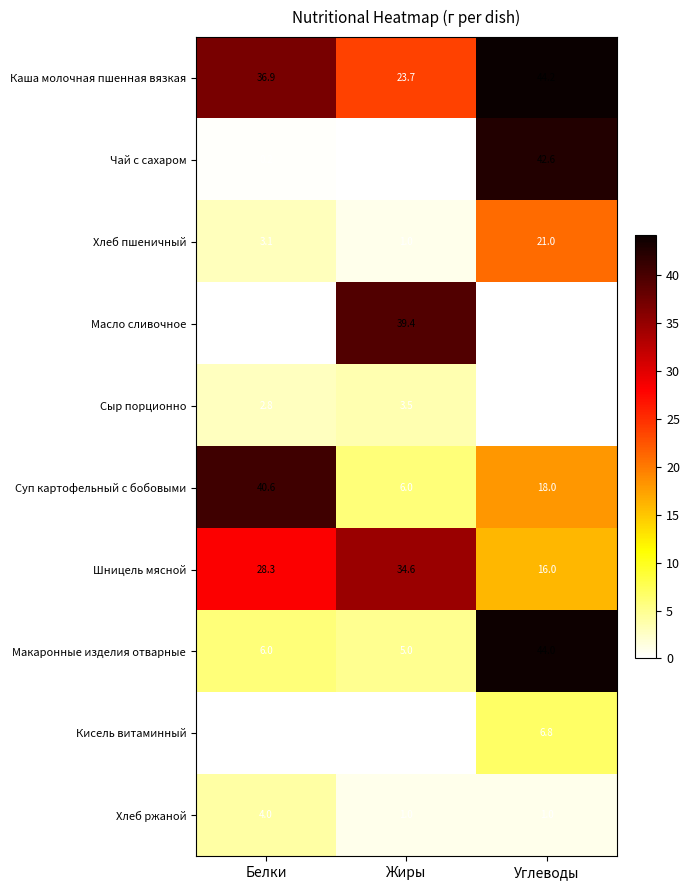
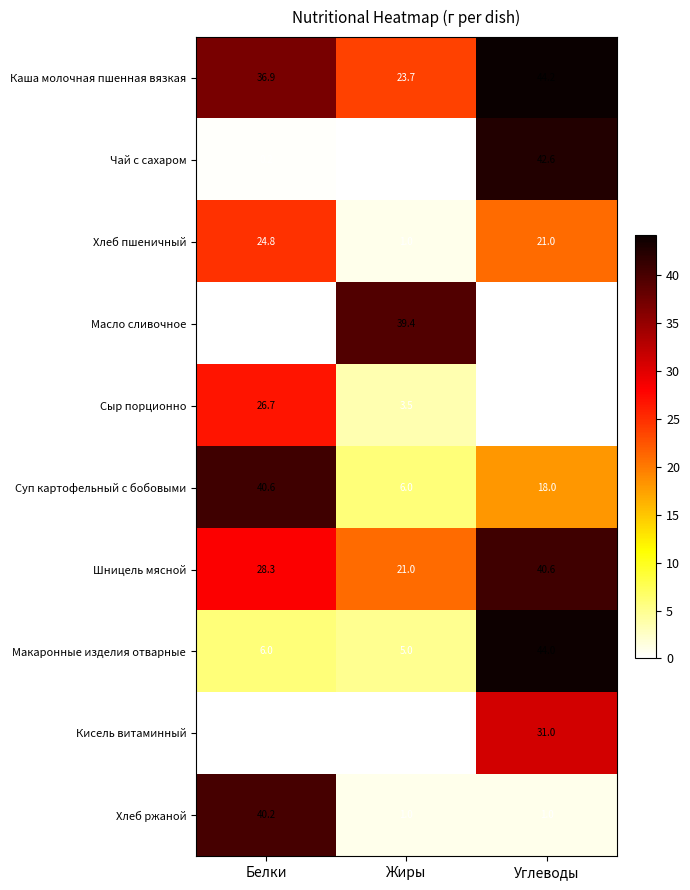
  {
    "Каша молочная пшенная вязкая": {
      "Белки": 36.9,
      "Жиры": 23.7
    },
    "Хлеб пшеничный": {
-     "Белки": 3.1,
+     "Белки": 24.8,
      "Углеводы": 21.0
    },
    "Масло сливочное": {
      "Жиры": 39.4
    },
    "Сыр порционно": {
-     "Белки": 2.8,
+     "Белки": 26.7,
      "Жиры": 3.5
    },
    "Суп картофельный с бобовыми": {
      "Белки": 40.6,
      "Жиры": 6.0,
      "Углеводы": 18.0
    },
    "Шницель мясной": {
      "Белки": 28.3,
-     "Жиры": 34.6,
-     "Углеводы": 16.0
+     "Жиры": 21.0,
+     "Углеводы": 40.6
    },
    "Макаронные изделия отварные": {
      "Белки": 6.0,
      "Жиры": 5.0
    },
    "Кисель витаминный": {
-     "Углеводы": 6.8
+     "Углеводы": 31.0
    },
    "Хлеб ржаной": {
-     "Белки": 4.0
+     "Белки": 40.2
    }
  }
